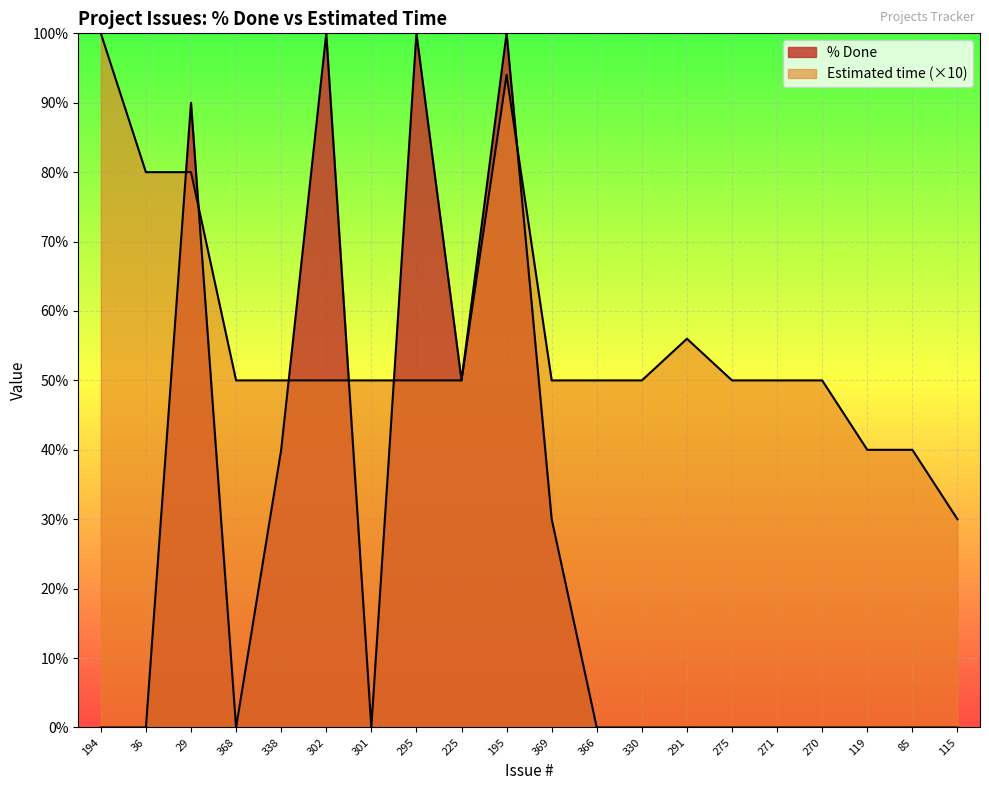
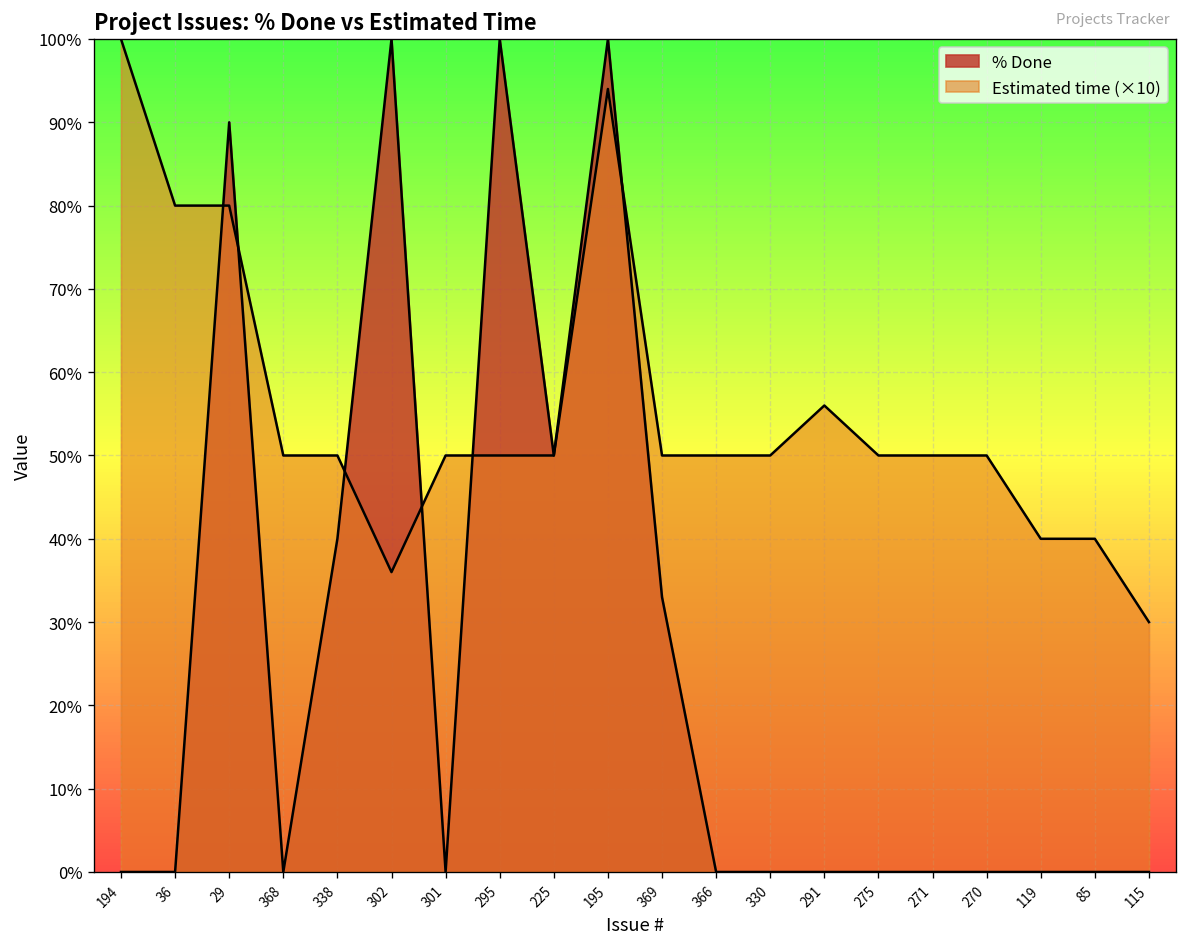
  {
    "% Done": {
      "194": "0%",
      "36": "0%",
      "29": "90%",
      "368": "0%",
      "338": "40%",
      "302": "100%",
      "301": "0%",
      "295": "100%",
      "195": "100%",
-     "369": "30%",
+     "369": "33%",
      "366": "0%",
      "330": "0%",
      "291": "0%",
      "275": "0%",
      "271": "0%",
      "270": "0%",
      "119": "0%",
      "85": "0%",
      "115": "0%"
    },
    "Estimated time (×10)": {
      "194": "100%",
      "36": "80%",
      "29": "80%",
      "368": "50%",
      "338": "50%",
-     "302": "50%",
+     "302": "36%",
      "301": "50%",
      "295": "50%",
      "195": "94%",
      "369": "50%",
      "366": "50%",
      "330": "50%",
      "291": "56%",
      "275": "50%",
      "271": "50%",
      "270": "50%",
      "119": "40%",
      "85": "40%",
      "115": "30%"
    }
  }
